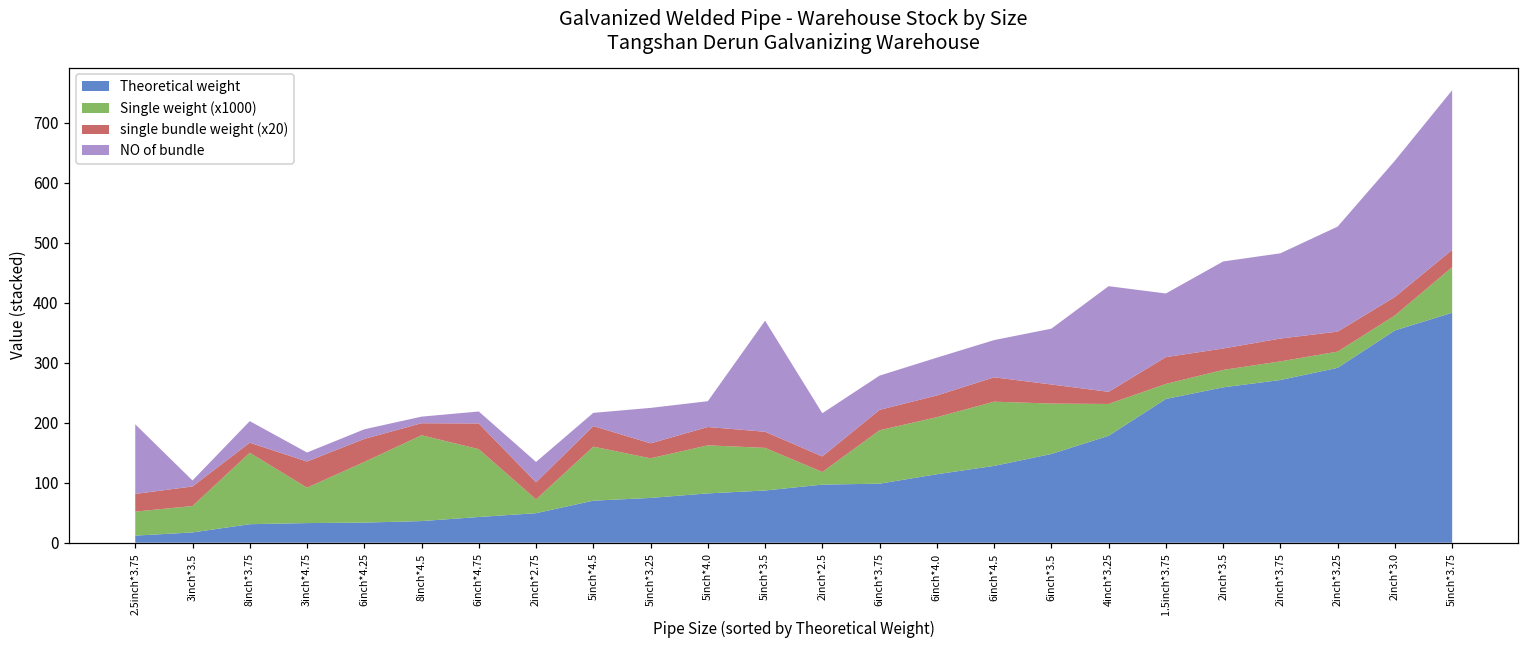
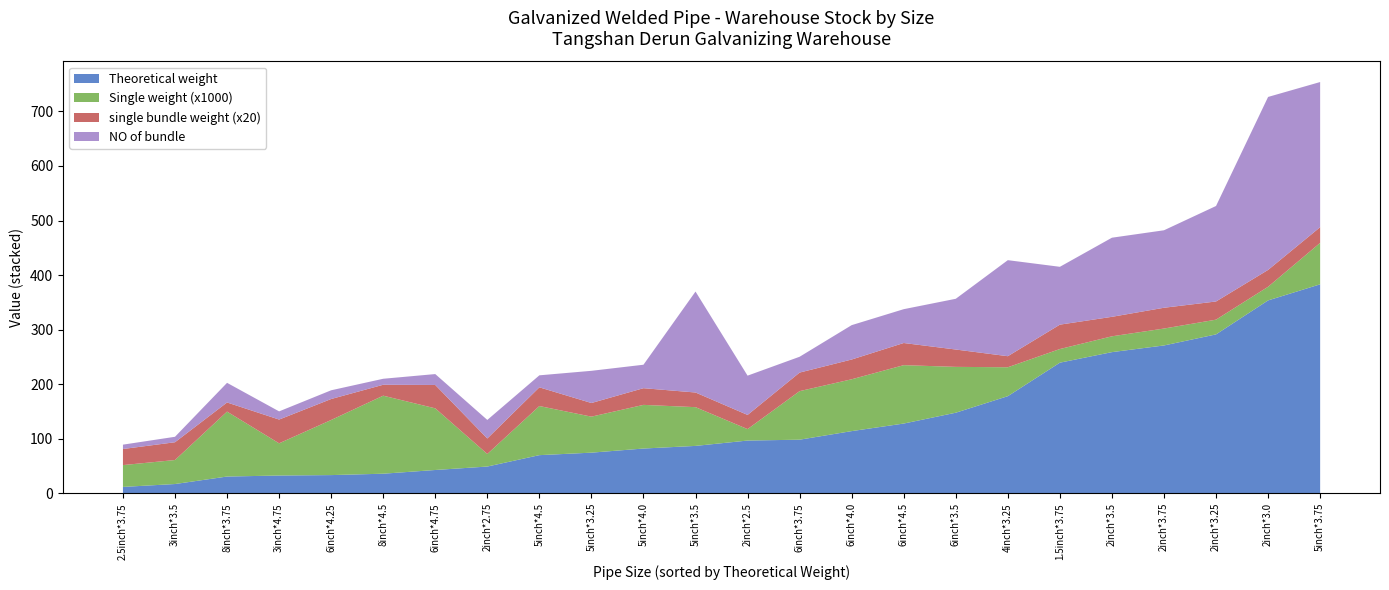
  {
    "Theoretical weight": {
      "2.5inch*3.75": 10,
      "3inch*3.5": 20,
      "8inch*3.75": 30,
      "3inch*4.75": 30,
      "6inch*4.25": 30,
      "8inch*4.5": 40,
      "6inch*4.75": 40,
      "2inch*2.75": 50,
      "5inch*4.5": 70,
      "5inch*3.25": 70,
      "5inch*4.0": 80,
      "5inch*3.5": 90,
      "2inch*2.5": 100,
      "6inch*3.75": 100,
      "6inch*4.0": 110,
      "6inch*4.5": 130,
      "6inch*3.5": 150,
      "4inch*3.25": 180,
      "1.5inch*3.75": 240,
      "2inch*3.5": 260,
      "2inch*3.75": 270,
      "2inch*3.25": 290,
      "2inch*3.0": 350,
      "5inch*3.75": 380
    },
    "Single weight (x1000)": {
      "2.5inch*3.75": 40,
      "3inch*3.5": 40,
      "8inch*3.75": 120,
      "3inch*4.75": 60,
      "6inch*4.25": 100,
      "8inch*4.5": 140,
      "6inch*4.75": 110,
      "2inch*2.75": 20,
      "5inch*4.5": 90,
      "5inch*3.25": 70,
      "5inch*4.0": 80,
      "5inch*3.5": 70,
      "2inch*2.5": 20,
      "6inch*3.75": 90,
      "6inch*4.0": 90,
      "6inch*4.5": 110,
      "6inch*3.5": 80,
      "4inch*3.25": 50,
      "1.5inch*3.75": 30,
      "2inch*3.5": 30,
      "2inch*3.75": 30,
      "2inch*3.25": 30,
      "2inch*3.0": 30,
      "5inch*3.75": 80
    },
    "single bundle weight (x20)": {
      "2.5inch*3.75": 30,
      "3inch*3.5": 30,
      "8inch*3.75": 20,
      "3inch*4.75": 40,
      "6inch*4.25": 40,
      "8inch*4.5": 20,
      "6inch*4.75": 40,
      "2inch*2.75": 30,
      "5inch*4.5": 30,
      "5inch*3.25": 20,
      "5inch*4.0": 30,
      "5inch*3.5": 30,
      "2inch*2.5": 30,
      "6inch*3.75": 30,
      "6inch*4.0": 40,
      "6inch*4.5": 40,
      "6inch*3.5": 30,
      "4inch*3.25": 20,
      "1.5inch*3.75": 40,
      "2inch*3.5": 40,
      "2inch*3.75": 40,
      "2inch*3.25": 30,
      "2inch*3.0": 30,
      "5inch*3.75": 30
    },
    "NO of bundle": {
-     "2.5inch*3.75": 120,
+     "2.5inch*3.75": 10,
      "3inch*3.5": 10,
      "8inch*3.75": 40,
      "3inch*4.75": 20,
      "6inch*4.25": 20,
      "8inch*4.5": 10,
      "6inch*4.75": 20,
      "2inch*2.75": 30,
      "5inch*4.5": 20,
      "5inch*3.25": 60,
      "5inch*4.0": 40,
      "5inch*3.5": 190,
      "2inch*2.5": 70,
-     "6inch*3.75": 60,
+     "6inch*3.75": 30,
      "6inch*4.0": 60,
      "6inch*4.5": 60,
      "6inch*3.5": 90,
      "4inch*3.25": 180,
      "1.5inch*3.75": 110,
      "2inch*3.5": 150,
      "2inch*3.75": 140,
      "2inch*3.25": 180,
-     "2inch*3.0": 230,
+     "2inch*3.0": 320,
      "5inch*3.75": 270
    }
  }
